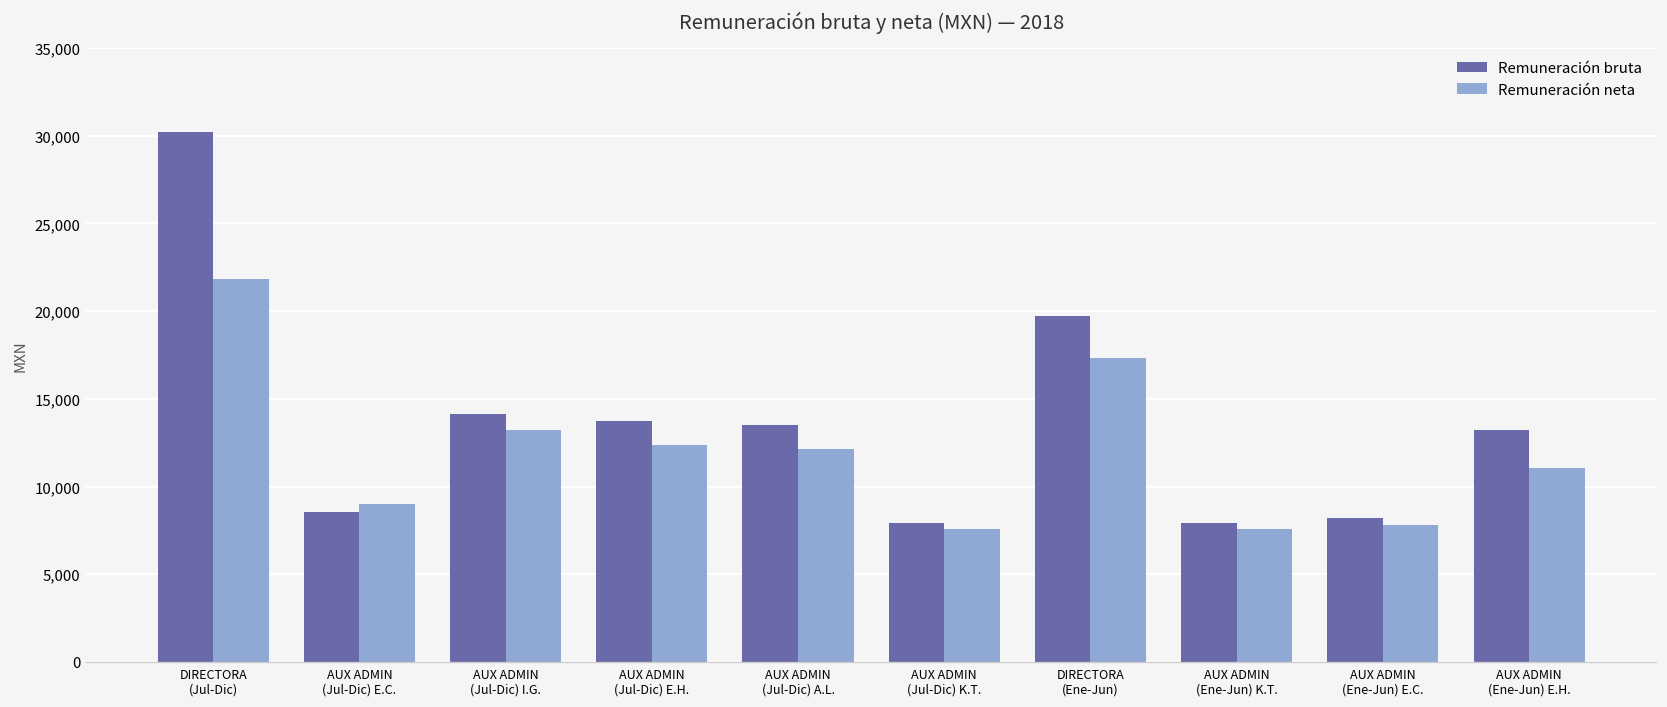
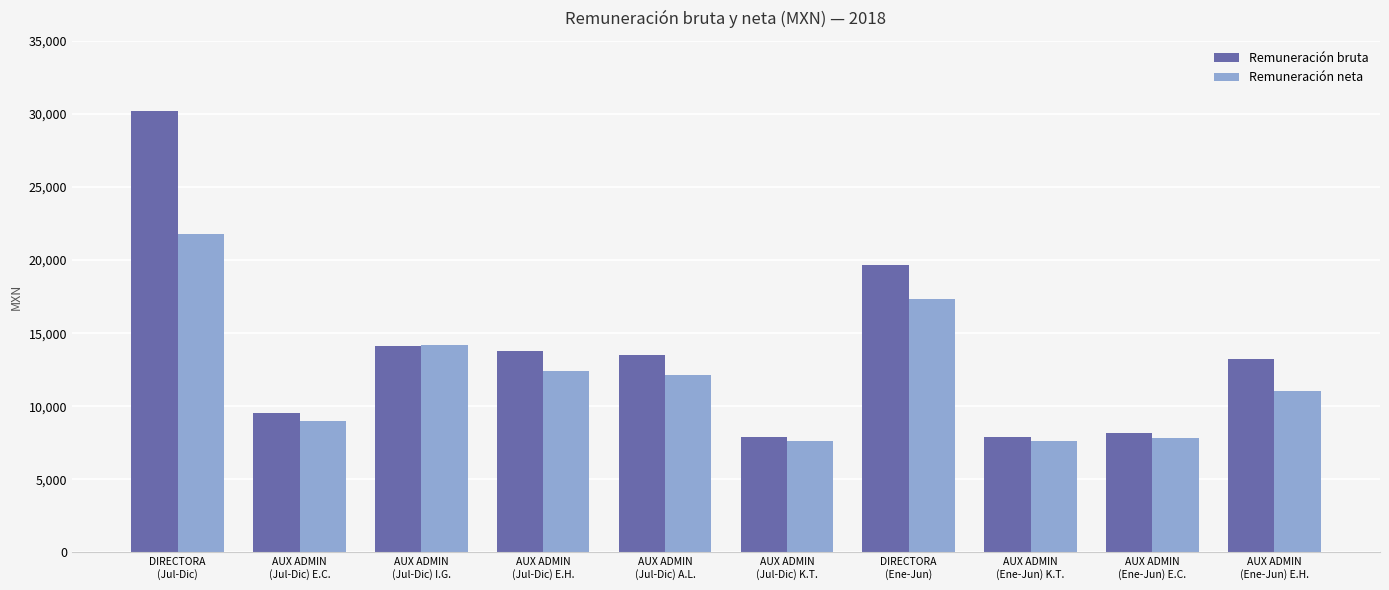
  {
    "Remuneración bruta": {
      "DIRECTORA (Jul-Dic)": "30,200",
-     "AUX ADMIN (Jul-Dic) E.C.": "8,500",
+     "AUX ADMIN (Jul-Dic) E.C.": "9,600",
      "AUX ADMIN (Jul-Dic) I.G.": "14,100",
      "AUX ADMIN (Jul-Dic) E.H.": "13,800",
      "AUX ADMIN (Jul-Dic) A.L.": "13,500",
      "AUX ADMIN (Jul-Dic) K.T.": "7,900",
      "DIRECTORA (Ene-Jun)": "19,700",
      "AUX ADMIN (Ene-Jun) K.T.": "7,900",
      "AUX ADMIN (Ene-Jun) E.C.": "8,200",
      "AUX ADMIN (Ene-Jun) E.H.": "13,200"
    },
    "Remuneración neta": {
      "DIRECTORA (Jul-Dic)": "21,800",
      "AUX ADMIN (Jul-Dic) E.C.": "9,000",
-     "AUX ADMIN (Jul-Dic) I.G.": "13,200",
+     "AUX ADMIN (Jul-Dic) I.G.": "14,200",
      "AUX ADMIN (Jul-Dic) E.H.": "12,400",
      "AUX ADMIN (Jul-Dic) A.L.": "12,200",
      "AUX ADMIN (Jul-Dic) K.T.": "7,600",
      "DIRECTORA (Ene-Jun)": "17,300",
      "AUX ADMIN (Ene-Jun) K.T.": "7,600",
      "AUX ADMIN (Ene-Jun) E.C.": "7,800",
      "AUX ADMIN (Ene-Jun) E.H.": "11,100"
    }
  }
